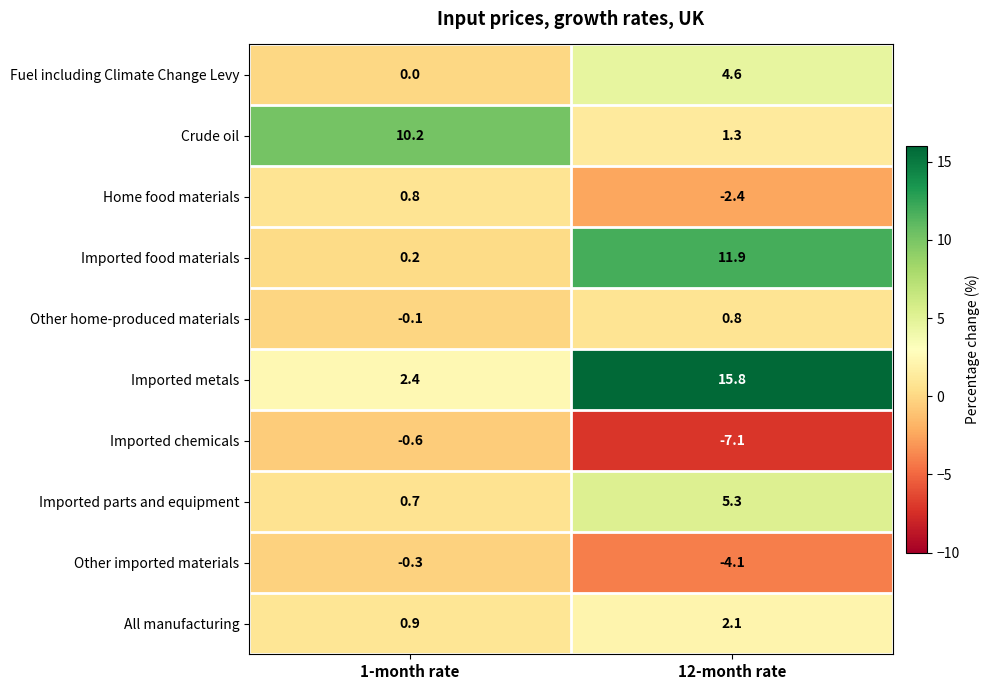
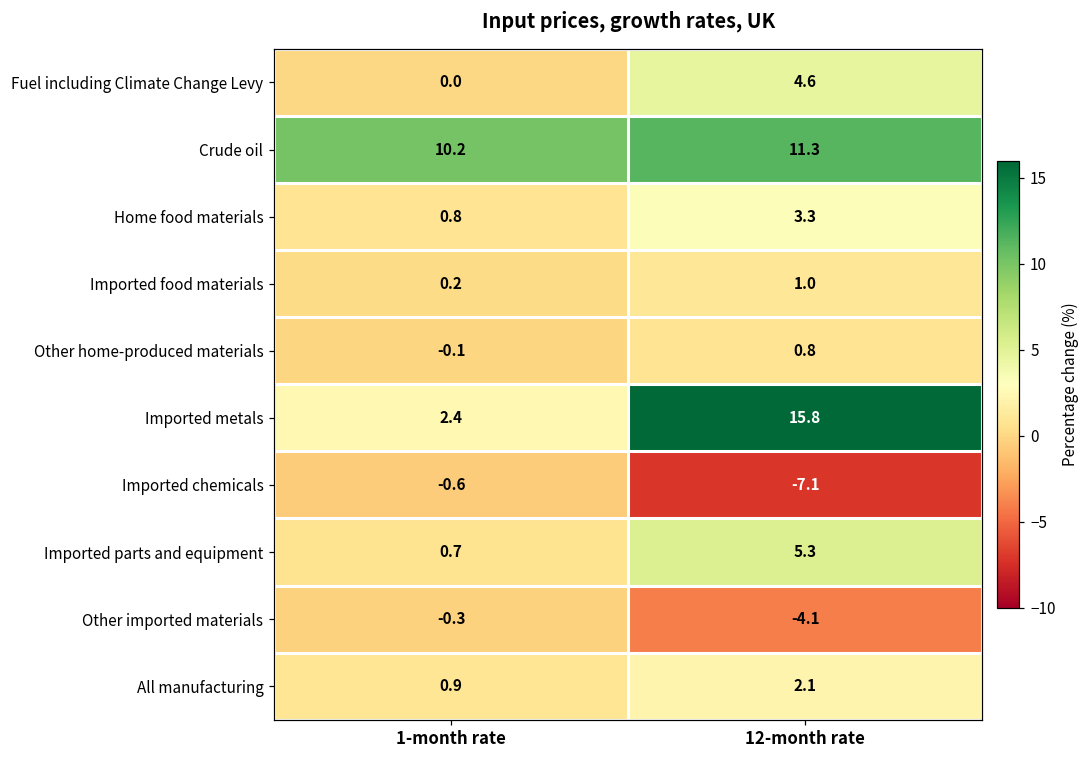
  {
    "Fuel including Climate Change Levy": {
      "1-month rate": 0.0,
      "12-month rate": 4.6
    },
    "Crude oil": {
      "1-month rate": 10.2,
-     "12-month rate": 1.3
+     "12-month rate": 11.3
    },
    "Home food materials": {
      "1-month rate": 0.8,
-     "12-month rate": -2.4
+     "12-month rate": 3.3
    },
    "Imported food materials": {
      "1-month rate": 0.2,
-     "12-month rate": 11.9
+     "12-month rate": 1.0
    },
    "Other home-produced materials": {
      "1-month rate": -0.1,
      "12-month rate": 0.8
    },
    "Imported metals": {
      "1-month rate": 2.4,
      "12-month rate": 15.8
    },
    "Imported chemicals": {
      "1-month rate": -0.6,
      "12-month rate": -7.1
    },
    "Imported parts and equipment": {
      "1-month rate": 0.7,
      "12-month rate": 5.3
    },
    "Other imported materials": {
      "1-month rate": -0.3,
      "12-month rate": -4.1
    },
    "All manufacturing": {
      "1-month rate": 0.9,
      "12-month rate": 2.1
    }
  }
